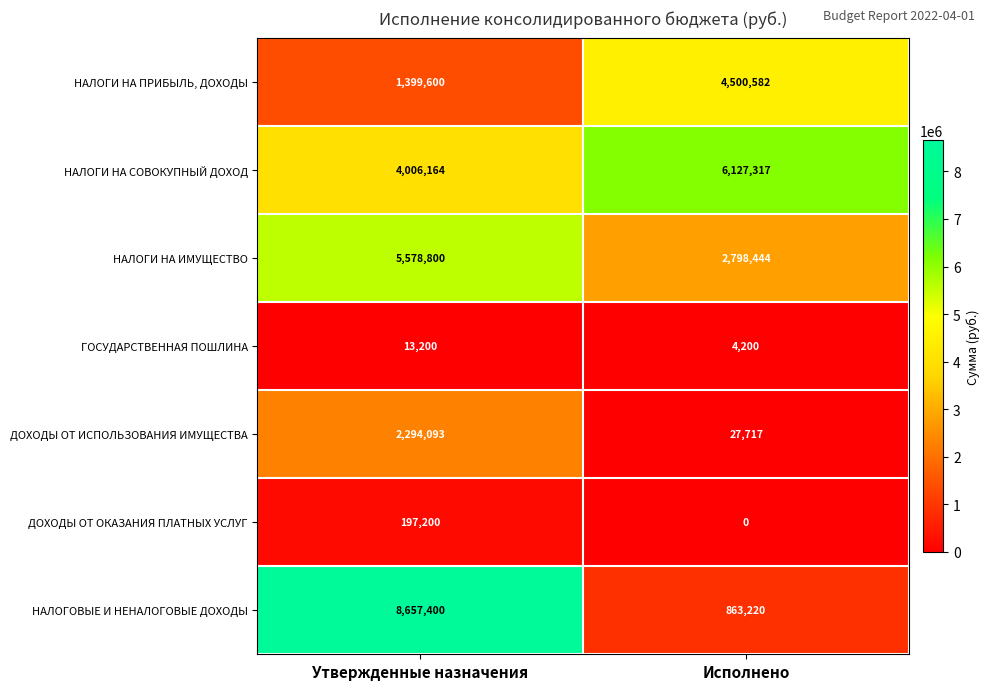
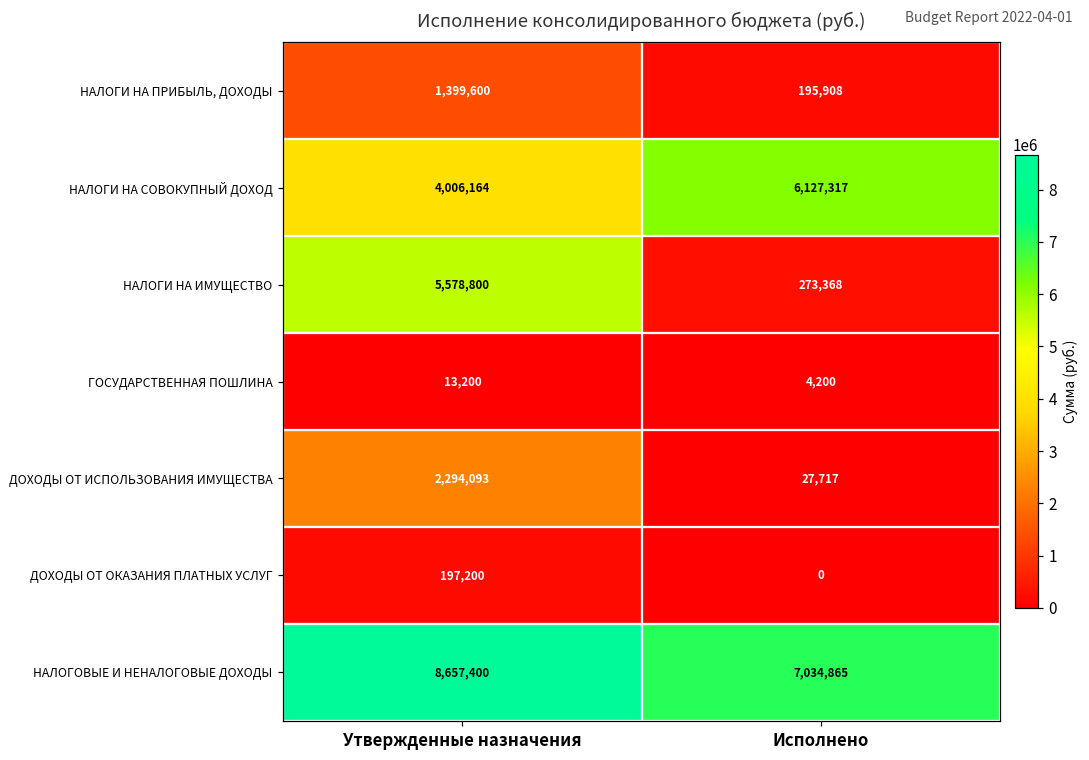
  {
    "НАЛОГИ НА ПРИБЫЛЬ, ДОХОДЫ": {
      "Утвержденные назначения": "1,399,600",
-     "Исполнено": "4,500,582"
+     "Исполнено": "195,908"
    },
    "НАЛОГИ НА СОВОКУПНЫЙ ДОХОД": {
      "Утвержденные назначения": "4,006,164",
      "Исполнено": "6,127,317"
    },
    "НАЛОГИ НА ИМУЩЕСТВО": {
      "Утвержденные назначения": "5,578,800",
-     "Исполнено": "2,798,444"
+     "Исполнено": "273,368"
    },
    "ГОСУДАРСТВЕННАЯ ПОШЛИНА": {
      "Утвержденные назначения": "13,200",
      "Исполнено": "4,200"
    },
    "ДОХОДЫ ОТ ИСПОЛЬЗОВАНИЯ ИМУЩЕСТВА": {
      "Утвержденные назначения": "2,294,093",
      "Исполнено": "27,717"
    },
    "ДОХОДЫ ОТ ОКАЗАНИЯ ПЛАТНЫХ УСЛУГ": {
      "Утвержденные назначения": "197,200",
      "Исполнено": "0"
    },
    "НАЛОГОВЫЕ И НЕНАЛОГОВЫЕ ДОХОДЫ": {
      "Утвержденные назначения": "8,657,400",
-     "Исполнено": "863,220"
+     "Исполнено": "7,034,865"
    }
  }
